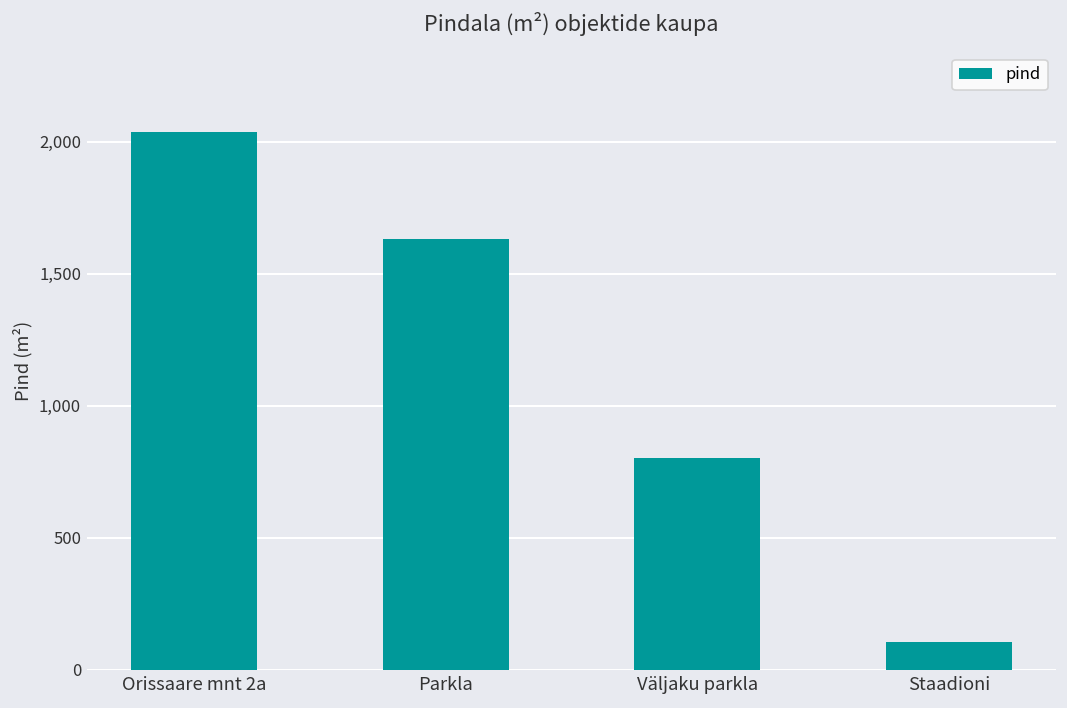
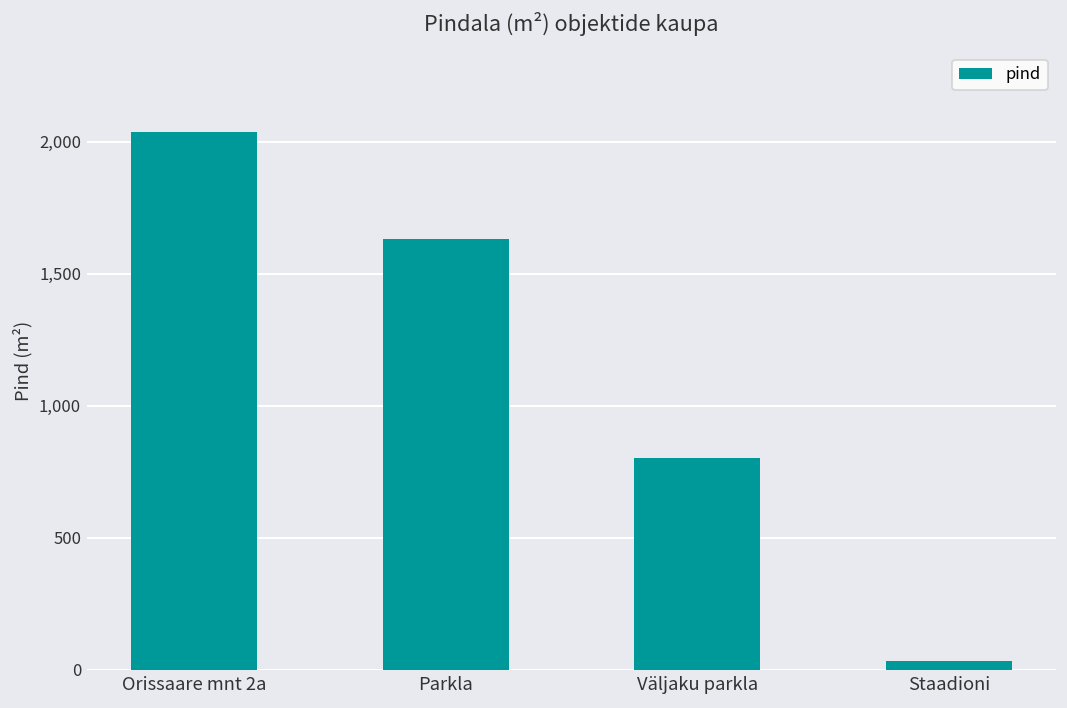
  {
    "Orissaare mnt 2a": "2,040",
    "Parkla": "1,630",
    "Väljaku parkla": "800",
-   "Staadioni": "110"
+   "Staadioni": "30"
  }
